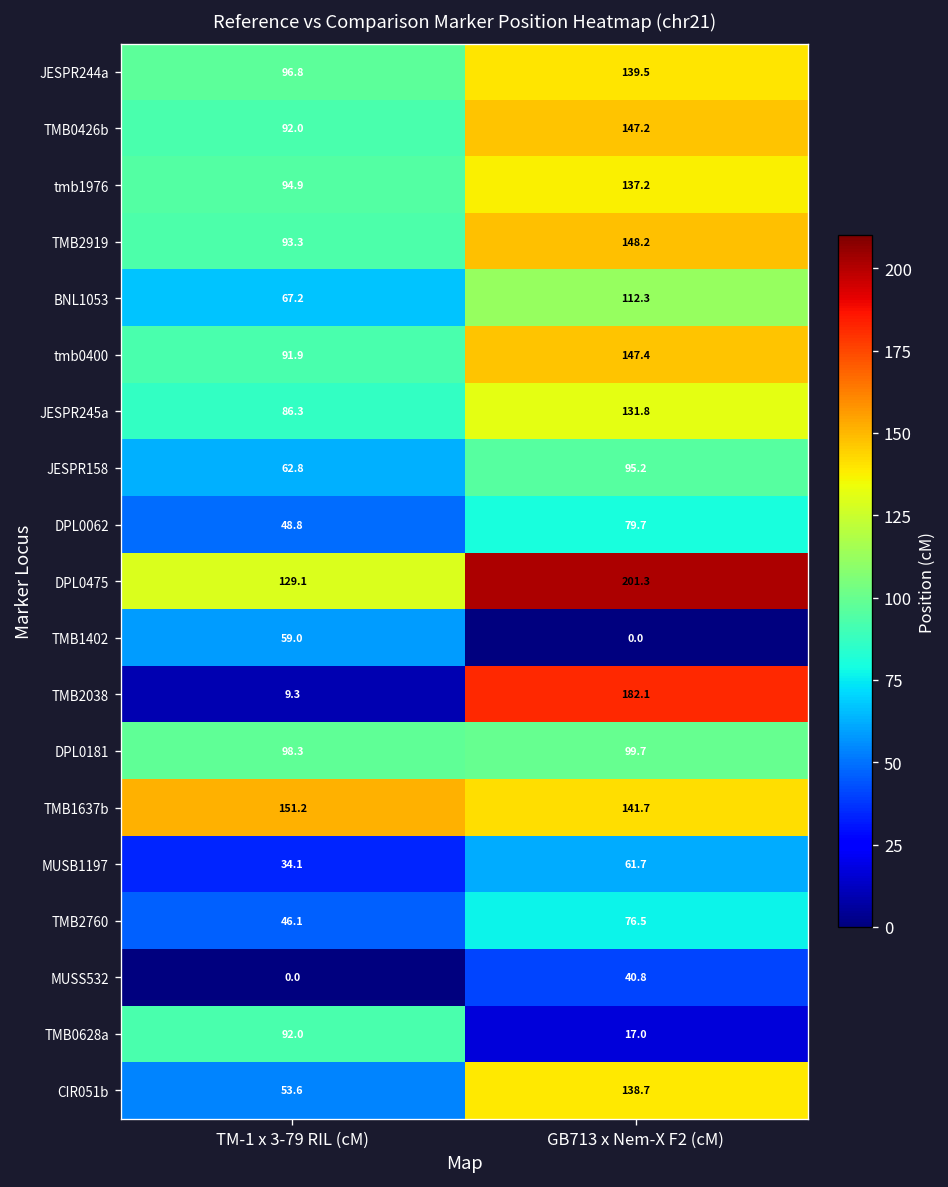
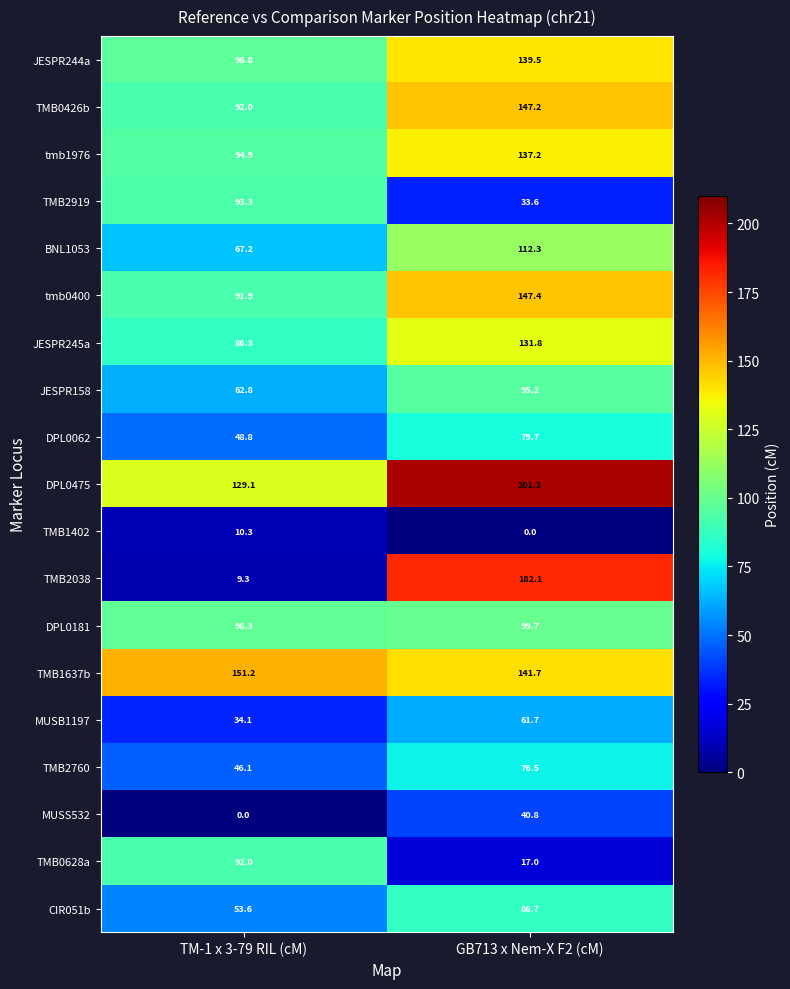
  {
    "JESPR244a": {
      "TM-1 x 3-79 RIL (cM)": 96.8,
      "GB713 x Nem-X F2 (cM)": 139.5
    },
    "TMB0426b": {
      "TM-1 x 3-79 RIL (cM)": 92.0,
      "GB713 x Nem-X F2 (cM)": 147.2
    },
    "tmb1976": {
      "TM-1 x 3-79 RIL (cM)": 94.9,
      "GB713 x Nem-X F2 (cM)": 137.2
    },
    "TMB2919": {
      "TM-1 x 3-79 RIL (cM)": 93.3,
-     "GB713 x Nem-X F2 (cM)": 148.2
+     "GB713 x Nem-X F2 (cM)": 33.6
    },
    "BNL1053": {
      "TM-1 x 3-79 RIL (cM)": 67.2,
      "GB713 x Nem-X F2 (cM)": 112.3
    },
    "tmb0400": {
      "TM-1 x 3-79 RIL (cM)": 91.9,
      "GB713 x Nem-X F2 (cM)": 147.4
    },
    "JESPR245a": {
      "TM-1 x 3-79 RIL (cM)": 86.3,
      "GB713 x Nem-X F2 (cM)": 131.8
    },
    "JESPR158": {
      "TM-1 x 3-79 RIL (cM)": 62.8,
      "GB713 x Nem-X F2 (cM)": 95.2
    },
    "DPL0062": {
      "TM-1 x 3-79 RIL (cM)": 48.8,
      "GB713 x Nem-X F2 (cM)": 79.7
    },
    "DPL0475": {
      "TM-1 x 3-79 RIL (cM)": 129.1,
      "GB713 x Nem-X F2 (cM)": 201.3
    },
    "TMB1402": {
-     "TM-1 x 3-79 RIL (cM)": 59.0,
+     "TM-1 x 3-79 RIL (cM)": 10.3,
      "GB713 x Nem-X F2 (cM)": 0.0
    },
    "TMB2038": {
      "TM-1 x 3-79 RIL (cM)": 9.3,
      "GB713 x Nem-X F2 (cM)": 182.1
    },
    "DPL0181": {
      "TM-1 x 3-79 RIL (cM)": 98.3,
      "GB713 x Nem-X F2 (cM)": 99.7
    },
    "TMB1637b": {
      "TM-1 x 3-79 RIL (cM)": 151.2,
      "GB713 x Nem-X F2 (cM)": 141.7
    },
    "MUSB1197": {
      "TM-1 x 3-79 RIL (cM)": 34.1,
      "GB713 x Nem-X F2 (cM)": 61.7
    },
    "TMB2760": {
      "TM-1 x 3-79 RIL (cM)": 46.1,
      "GB713 x Nem-X F2 (cM)": 76.5
    },
    "MUSS532": {
      "TM-1 x 3-79 RIL (cM)": 0.0,
      "GB713 x Nem-X F2 (cM)": 40.8
    },
    "TMB0628a": {
      "TM-1 x 3-79 RIL (cM)": 92.0,
      "GB713 x Nem-X F2 (cM)": 17.0
    },
    "CIR051b": {
      "TM-1 x 3-79 RIL (cM)": 53.6,
-     "GB713 x Nem-X F2 (cM)": 138.7
+     "GB713 x Nem-X F2 (cM)": 86.7
    }
  }
